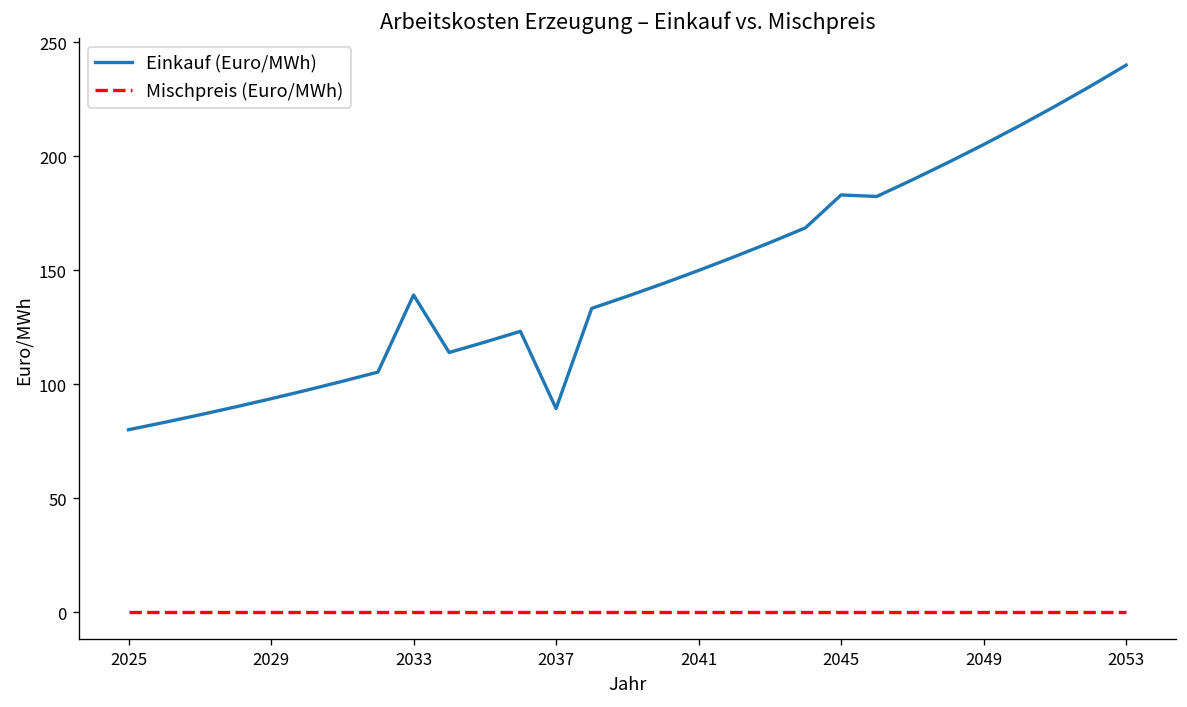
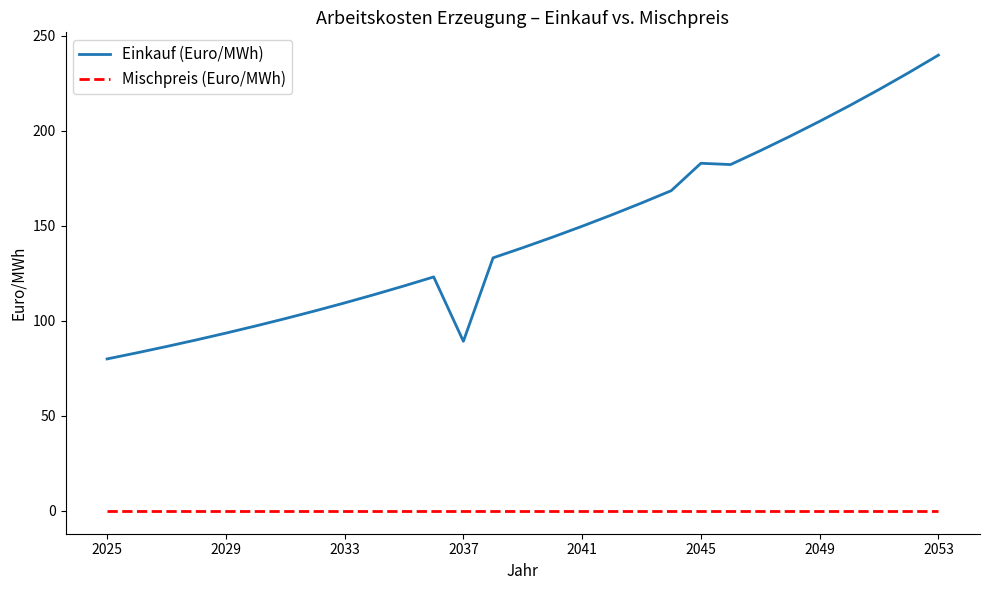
  {
    "Einkauf (Euro/MWh)": {
      "2025": 80,
      "2029": 94,
-     "2033": 139,
+     "2033": 109,
      "2037": 89,
      "2041": 150,
      "2045": 183,
      "2049": 205,
      "2053": 240
    },
    "Mischpreis (Euro/MWh)": {
      "2025": 0,
      "2029": 0,
      "2033": 0,
      "2037": 0,
      "2041": 0,
      "2045": 0,
      "2049": 0,
      "2053": 0
    }
  }
